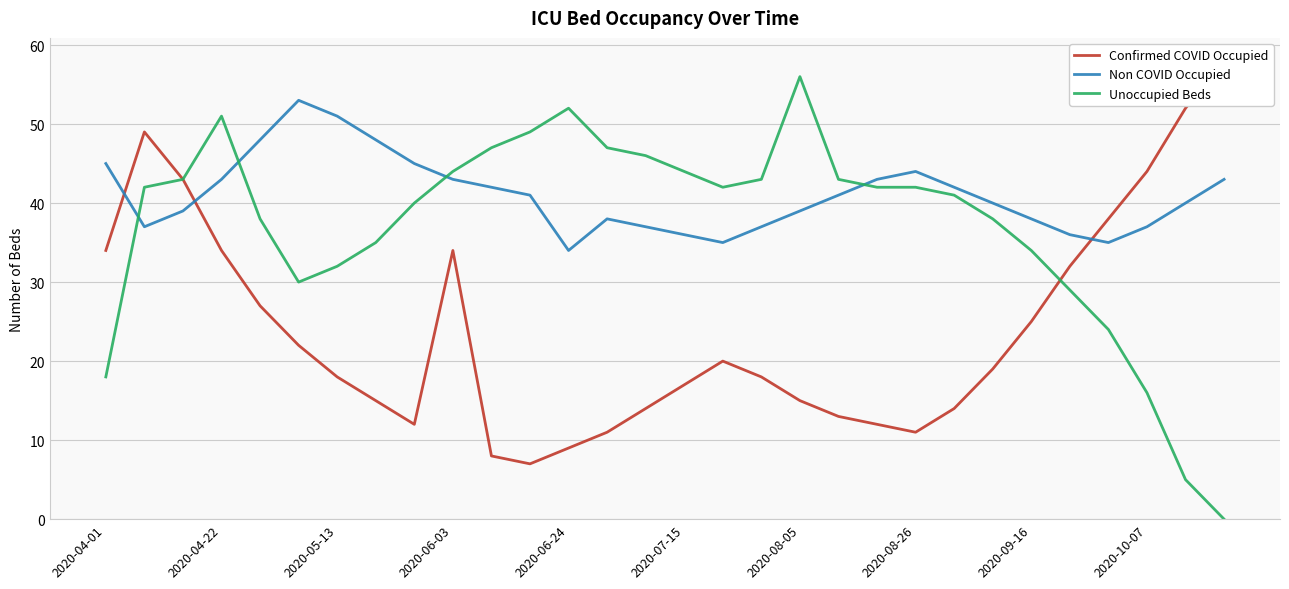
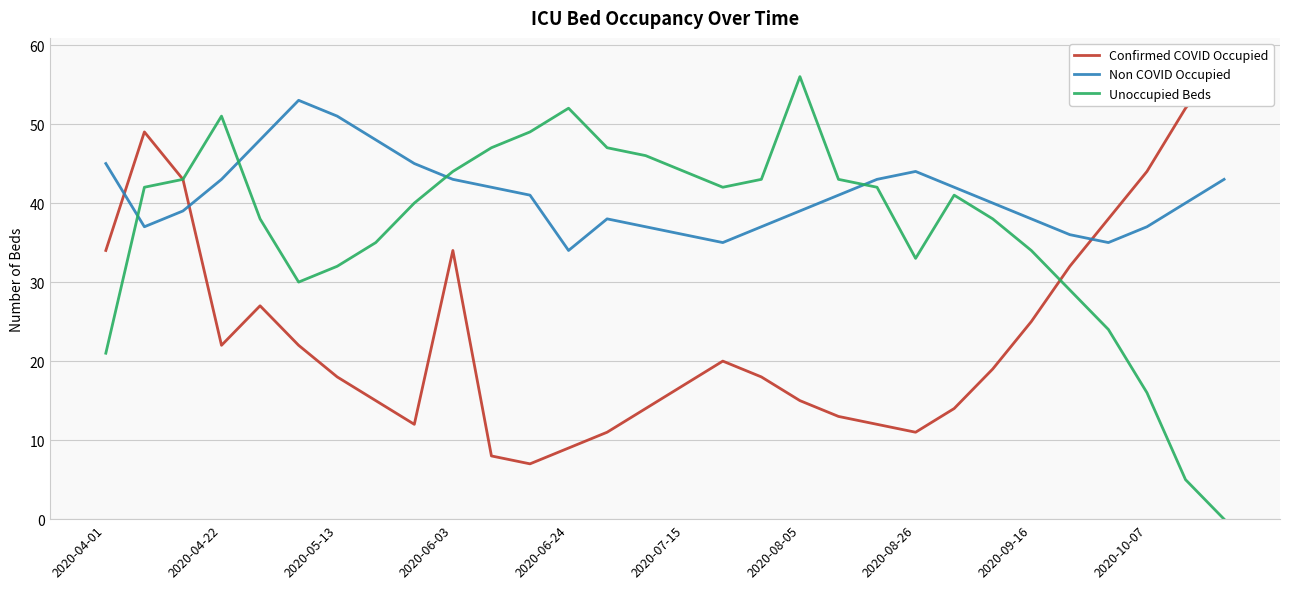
  {
    "Confirmed COVID Occupied": {
      "2020-04-01": 34,
-     "2020-04-22": 34,
+     "2020-04-22": 22,
      "2020-05-13": 18,
      "2020-06-03": 34,
      "2020-06-24": 9,
      "2020-07-15": 17,
      "2020-08-05": 15,
      "2020-08-26": 11,
      "2020-09-16": 25,
      "2020-10-07": 44
    },
    "Non COVID Occupied": {
      "2020-04-01": 45,
      "2020-04-22": 43,
      "2020-05-13": 51,
      "2020-06-03": 43,
      "2020-06-24": 34,
      "2020-07-15": 36,
      "2020-08-05": 39,
      "2020-08-26": 44,
      "2020-09-16": 38,
      "2020-10-07": 37
    },
    "Unoccupied Beds": {
-     "2020-04-01": 18,
+     "2020-04-01": 21,
      "2020-04-22": 51,
      "2020-05-13": 32,
      "2020-06-03": 44,
      "2020-06-24": 52,
      "2020-07-15": 44,
      "2020-08-05": 56,
-     "2020-08-26": 42,
+     "2020-08-26": 33,
      "2020-09-16": 34,
      "2020-10-07": 16
    }
  }
